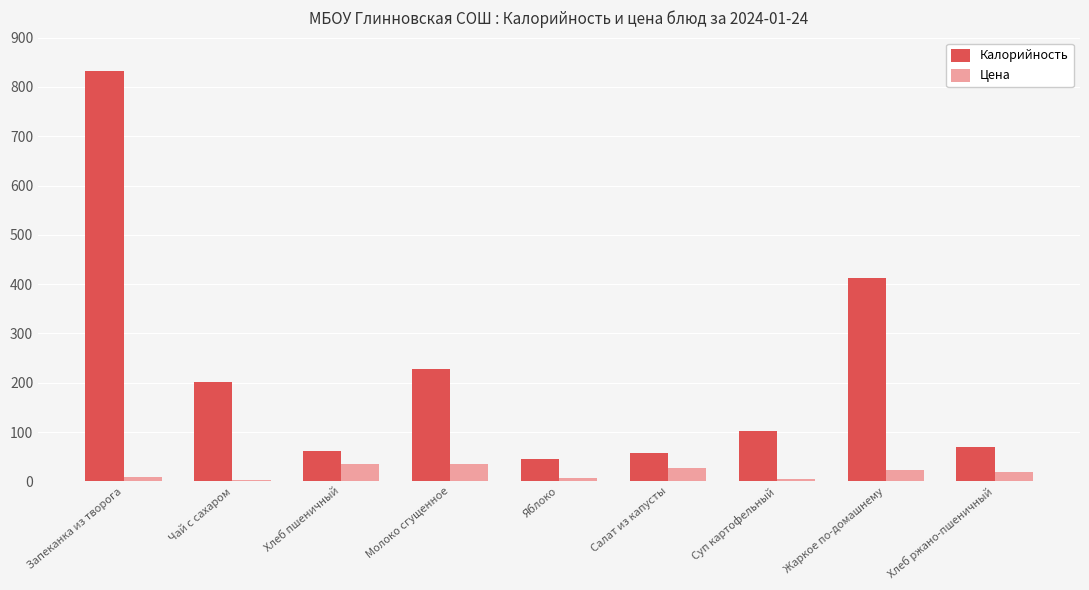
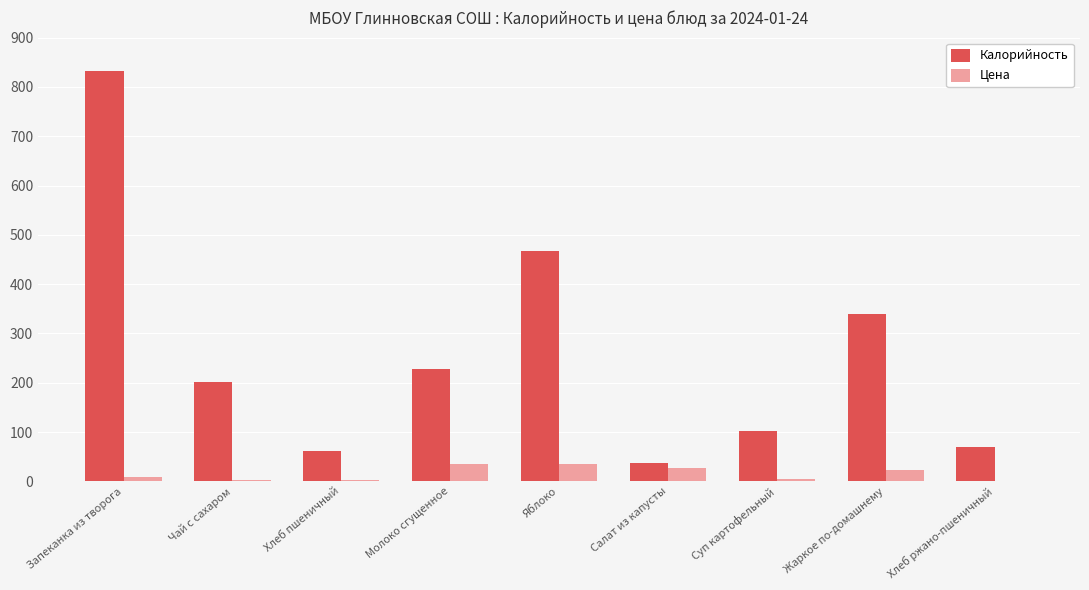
  {
    "Калорийность": {
      "Запеканка из творога": 830,
      "Чай с сахаром": 200,
      "Хлеб пшеничный": 60,
      "Молоко сгущенное": 230,
-     "Яблоко": 40,
-     "Салат из капусты": 60,
+     "Яблоко": 470,
+     "Салат из капусты": 40,
      "Суп картофельный": 100,
-     "Жаркое по-домашнему": 410,
+     "Жаркое по-домашнему": 340,
      "Хлеб ржано-пшеничный": 70
    },
    "Цена": {
      "Запеканка из творога": 10,
-     "Хлеб пшеничный": 30,
+     "Хлеб пшеничный": 0,
      "Молоко сгущенное": 40,
-     "Яблоко": 10,
+     "Яблоко": 30,
      "Салат из капусты": 30,
      "Жаркое по-домашнему": 20,
-     "Хлеб ржано-пшеничный": 20
+     "Хлеб ржано-пшеничный": 0
    }
  }
